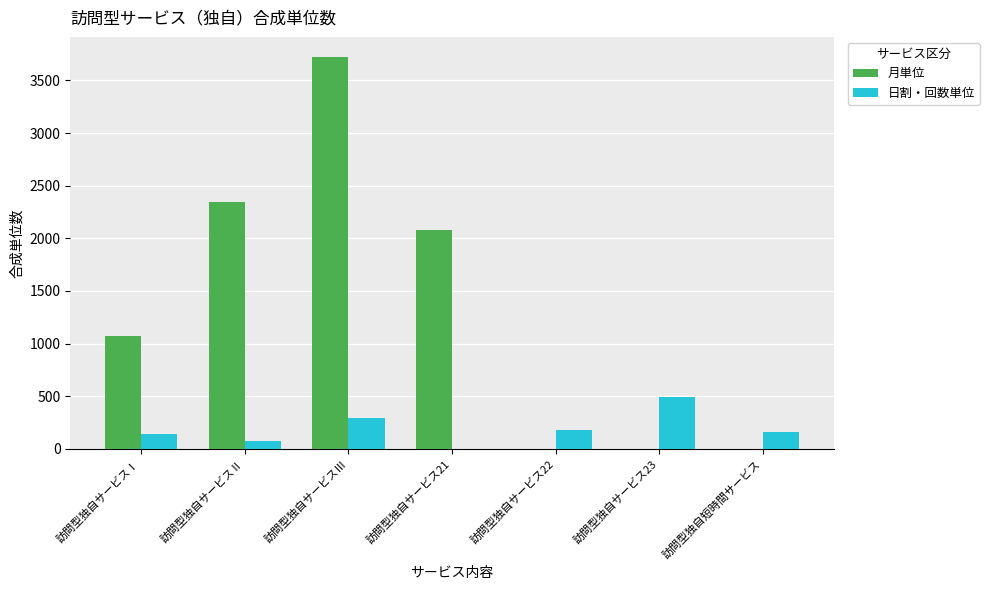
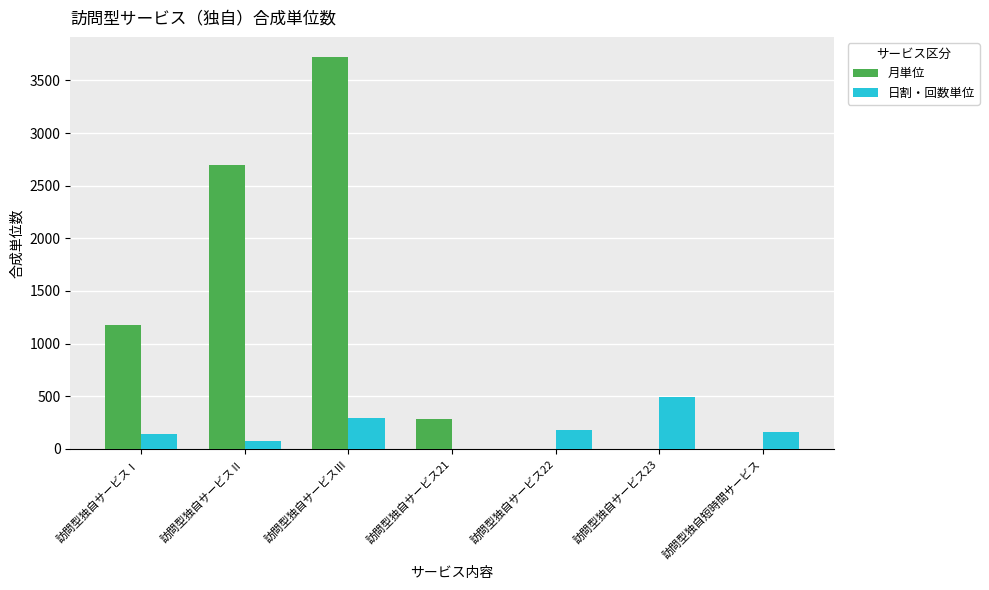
  {
    "月単位": {
-     "訪問型独自サービスⅠ": 1070,
-     "訪問型独自サービスⅡ": 2350,
+     "訪問型独自サービスⅠ": 1180,
+     "訪問型独自サービスⅡ": 2690,
      "訪問型独自サービスⅢ": 3730,
-     "訪問型独自サービス21": 2080,
+     "訪問型独自サービス21": 290,
      "訪問型独自サービス22": 0,
      "訪問型独自サービス23": 0,
      "訪問型独自短時間サービス": 0
    },
    "日割・回数単位": {
      "訪問型独自サービスⅠ": 140,
      "訪問型独自サービスⅡ": 80,
      "訪問型独自サービスⅢ": 290,
      "訪問型独自サービス21": 0,
      "訪問型独自サービス22": 180,
      "訪問型独自サービス23": 490,
      "訪問型独自短時間サービス": 160
    }
  }
